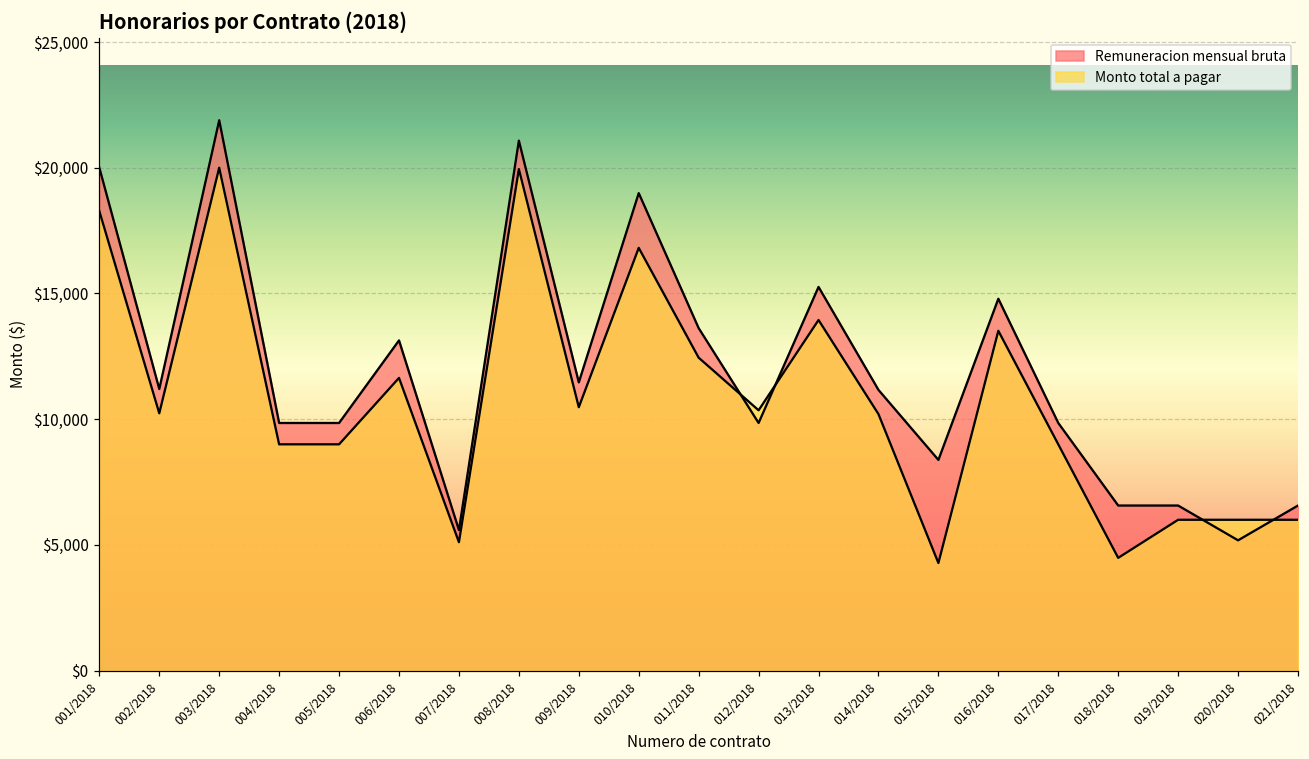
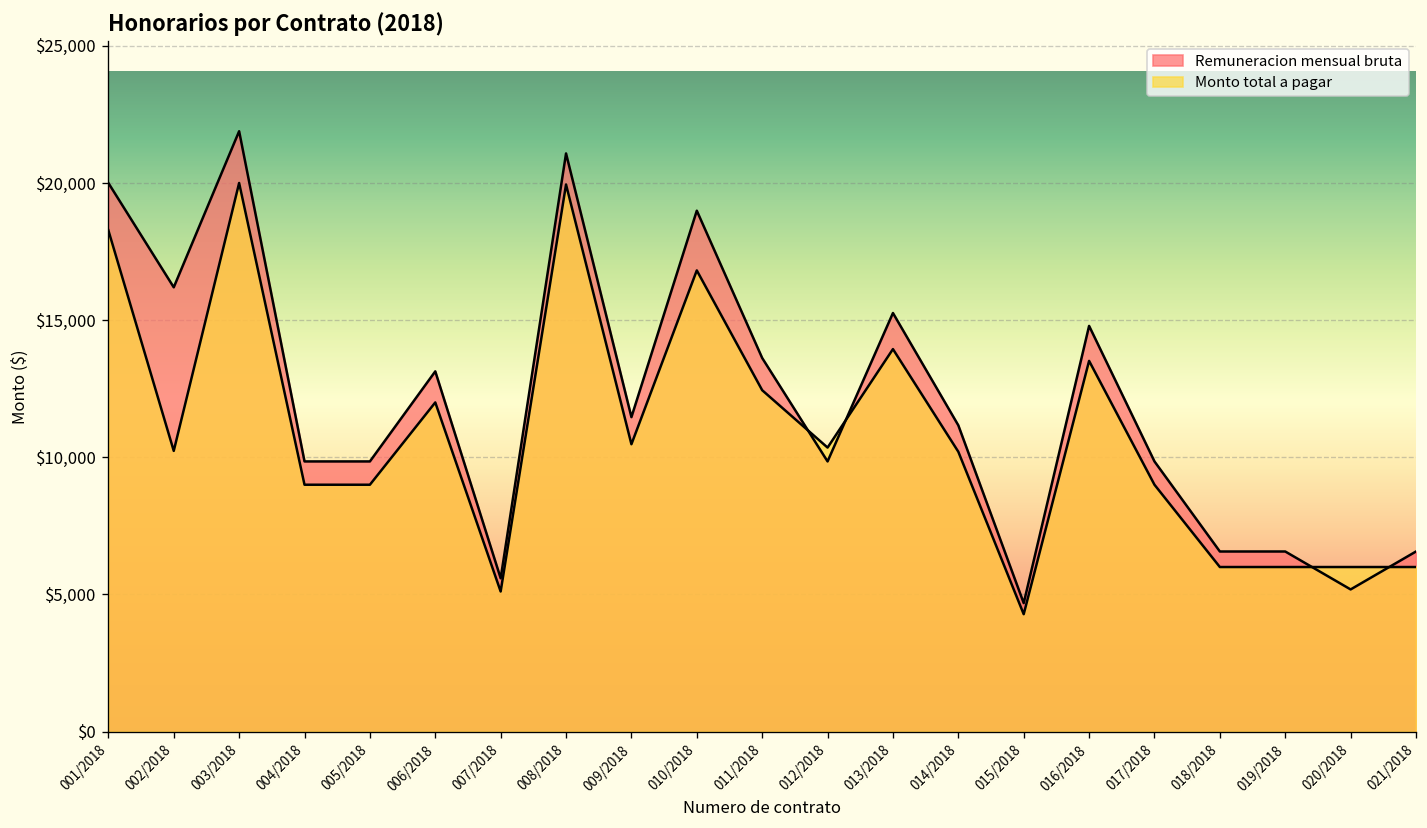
  {
    "Remuneracion mensual bruta": {
      "001/2018": "$20,000",
-     "002/2018": "$11,200",
+     "002/2018": "$16,200",
      "003/2018": "$21,900",
      "004/2018": "$9,900",
      "005/2018": "$9,900",
      "006/2018": "$13,100",
      "007/2018": "$5,600",
      "008/2018": "$21,100",
      "009/2018": "$11,500",
      "010/2018": "$19,000",
      "011/2018": "$13,600",
      "012/2018": "$9,900",
      "013/2018": "$15,300",
      "014/2018": "$11,200",
-     "015/2018": "$8,400",
+     "015/2018": "$4,700",
      "016/2018": "$14,800",
      "017/2018": "$9,900",
      "018/2018": "$6,600",
      "019/2018": "$6,600",
      "020/2018": "$5,200",
      "021/2018": "$6,600"
    },
    "Monto total a pagar": {
      "001/2018": "$18,300",
      "002/2018": "$10,200",
      "003/2018": "$20,000",
      "004/2018": "$9,000",
      "005/2018": "$9,000",
-     "006/2018": "$11,600",
+     "006/2018": "$12,000",
      "007/2018": "$5,100",
      "008/2018": "$19,900",
      "009/2018": "$10,500",
      "010/2018": "$16,800",
      "011/2018": "$12,400",
      "012/2018": "$10,400",
      "013/2018": "$13,900",
      "014/2018": "$10,200",
      "015/2018": "$4,300",
      "016/2018": "$13,500",
      "017/2018": "$9,000",
-     "018/2018": "$4,500",
+     "018/2018": "$6,000",
      "019/2018": "$6,000",
      "020/2018": "$6,000",
      "021/2018": "$6,000"
    }
  }
